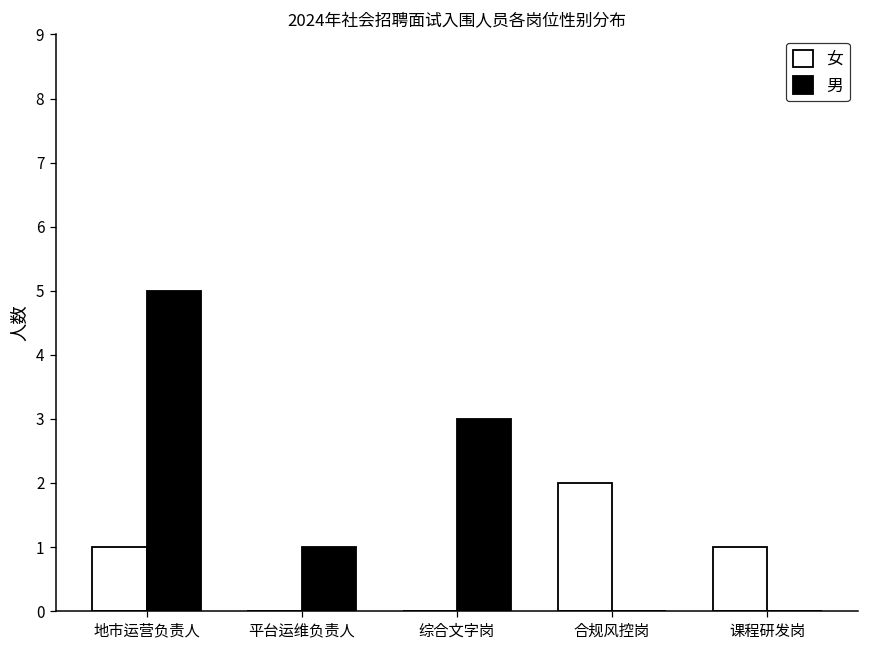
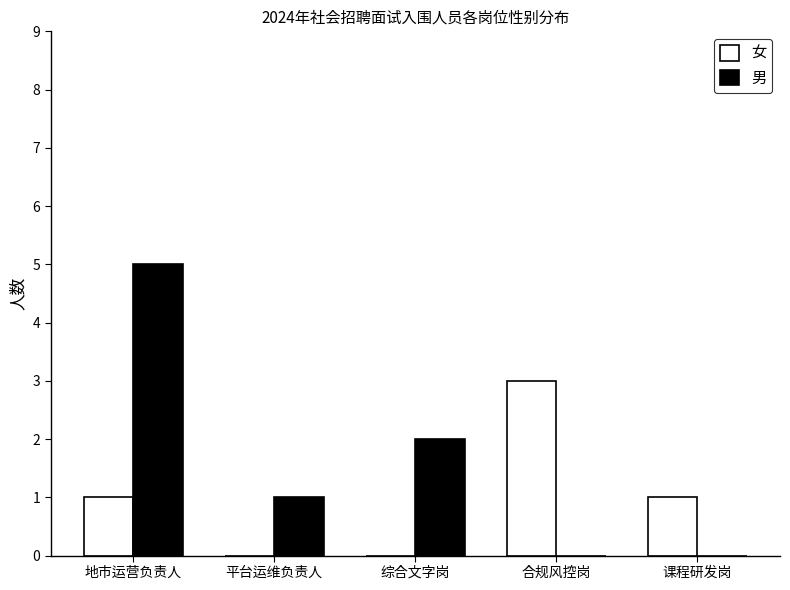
  {
    "女": {
      "地市运营负责人": 1,
      "平台运维负责人": 0,
      "综合文字岗": 0,
-     "合规风控岗": 2,
+     "合规风控岗": 3,
      "课程研发岗": 1
    },
    "男": {
      "地市运营负责人": 5,
      "平台运维负责人": 1,
-     "综合文字岗": 3,
+     "综合文字岗": 2,
      "合规风控岗": 0,
      "课程研发岗": 0
    }
  }
